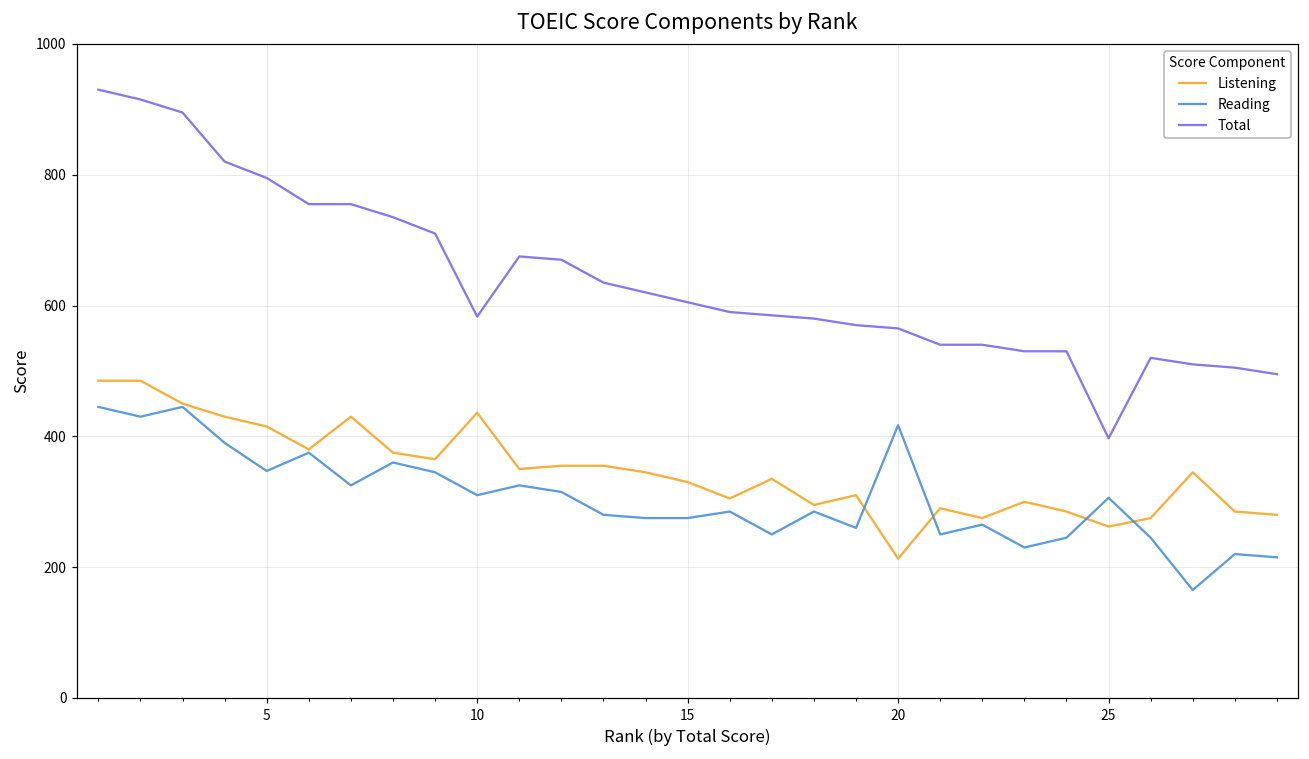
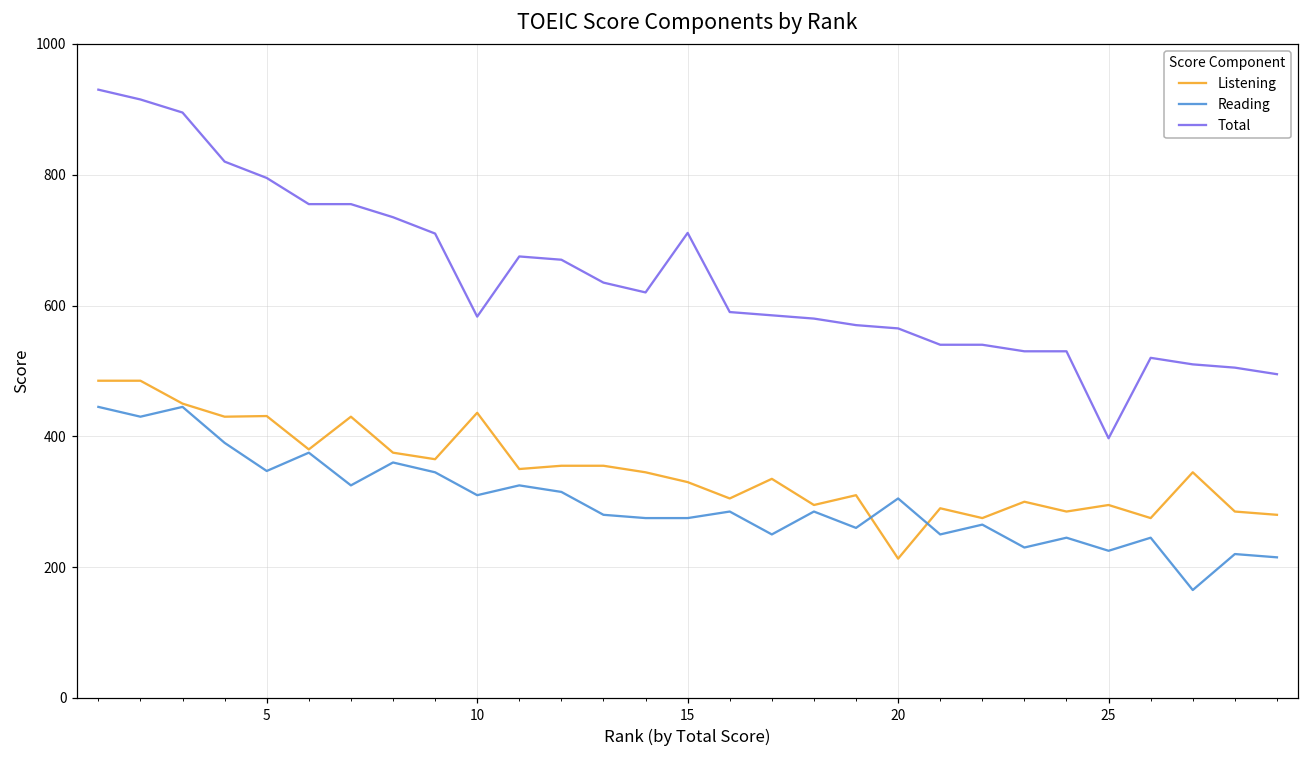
  {
    "Listening": {
-     "5": 420,
+     "5": 430,
      "10": 440,
      "15": 330,
      "20": 210,
-     "25": 260
+     "25": 300
    },
    "Reading": {
      "5": 350,
      "10": 310,
      "15": 280,
-     "20": 420,
-     "25": 310
+     "20": 310,
+     "25": 230
    },
    "Total": {
      "5": 800,
      "10": 580,
-     "15": 610,
+     "15": 710,
      "20": 570,
      "25": 400
    }
  }
